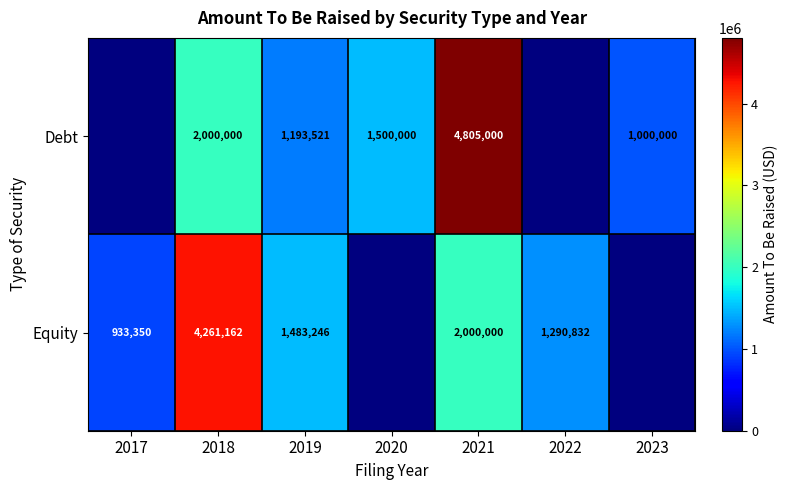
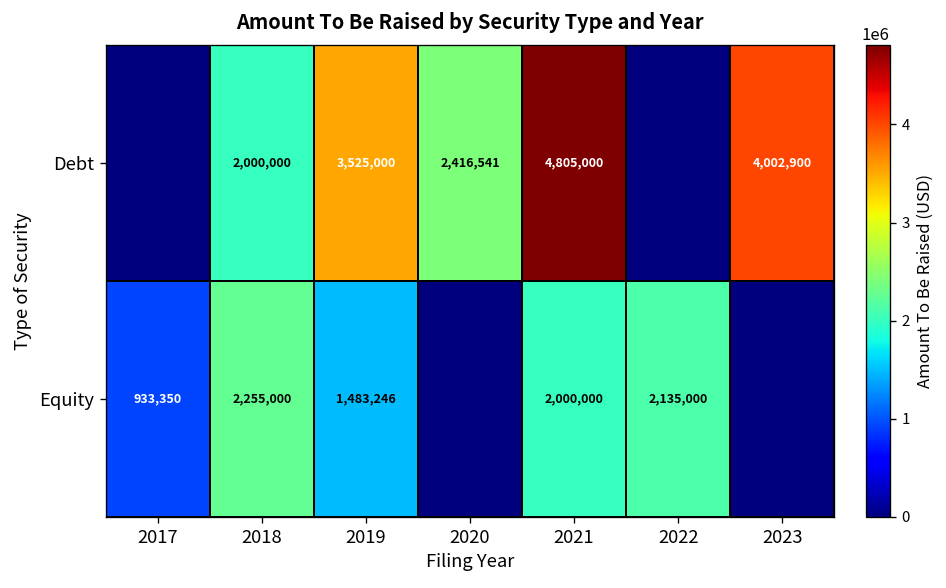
  {
    "Debt": {
      "2018": "2,000,000",
-     "2019": "1,193,521",
-     "2020": "1,500,000",
+     "2019": "3,525,000",
+     "2020": "2,416,541",
      "2021": "4,805,000",
-     "2023": "1,000,000"
+     "2023": "4,002,900"
    },
    "Equity": {
      "2017": "933,350",
-     "2018": "4,261,162",
+     "2018": "2,255,000",
      "2019": "1,483,246",
      "2021": "2,000,000",
-     "2022": "1,290,832"
+     "2022": "2,135,000"
    }
  }
